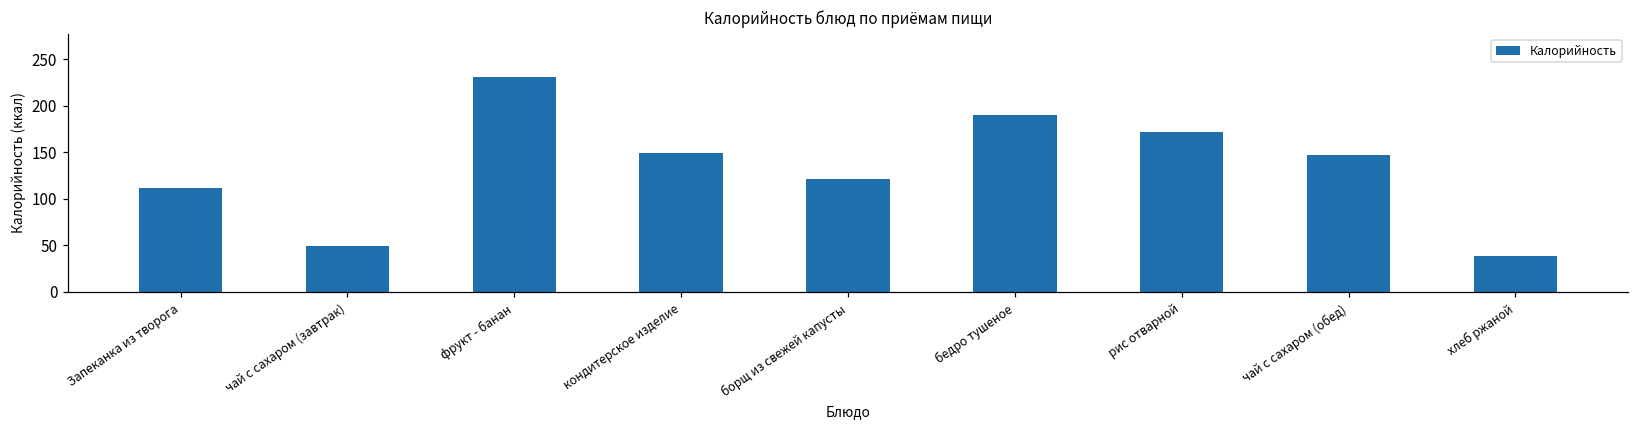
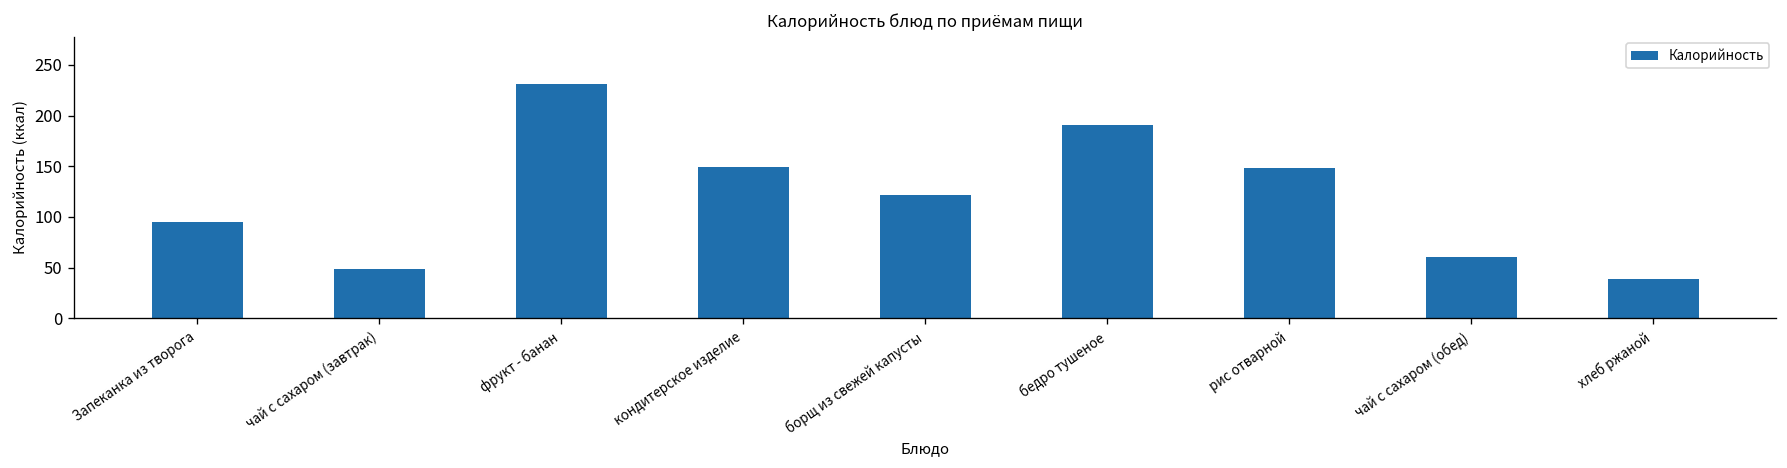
  {
-   "Запеканка из творога": 110,
+   "Запеканка из творога": 100,
    "чай с сахаром (завтрак)": 50,
    "фрукт - банан": 230,
    "кондитерское изделие": 150,
    "борщ из свежей капусты": 120,
    "бедро тушеное": 190,
-   "рис отварной": 170,
-   "чай с сахаром (обед)": 150,
+   "рис отварной": 150,
+   "чай с сахаром (обед)": 60,
    "хлеб ржаной": 40
  }
